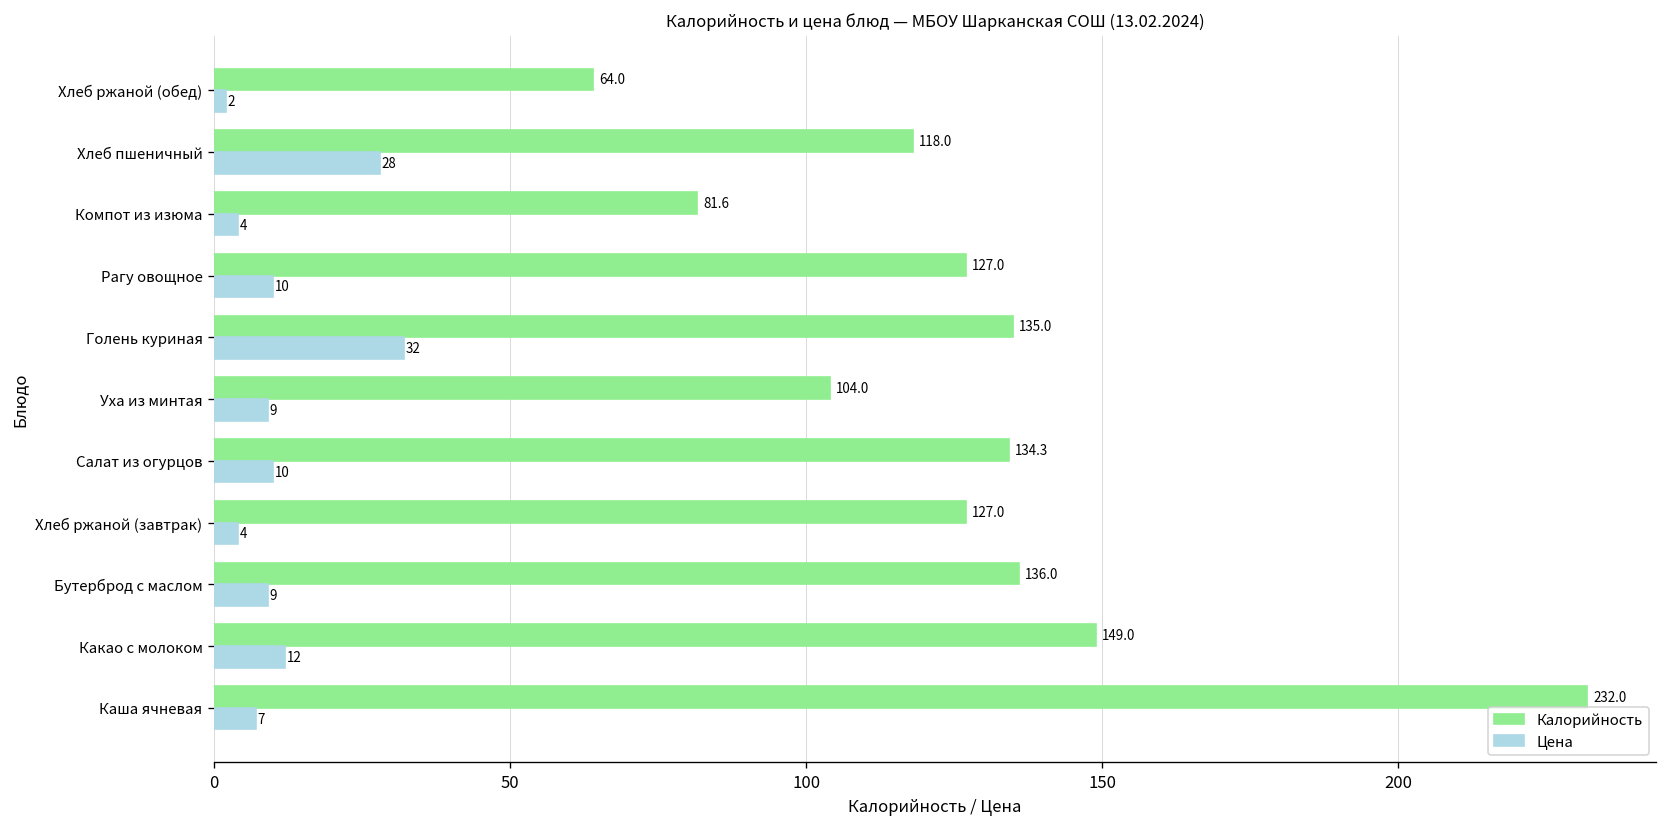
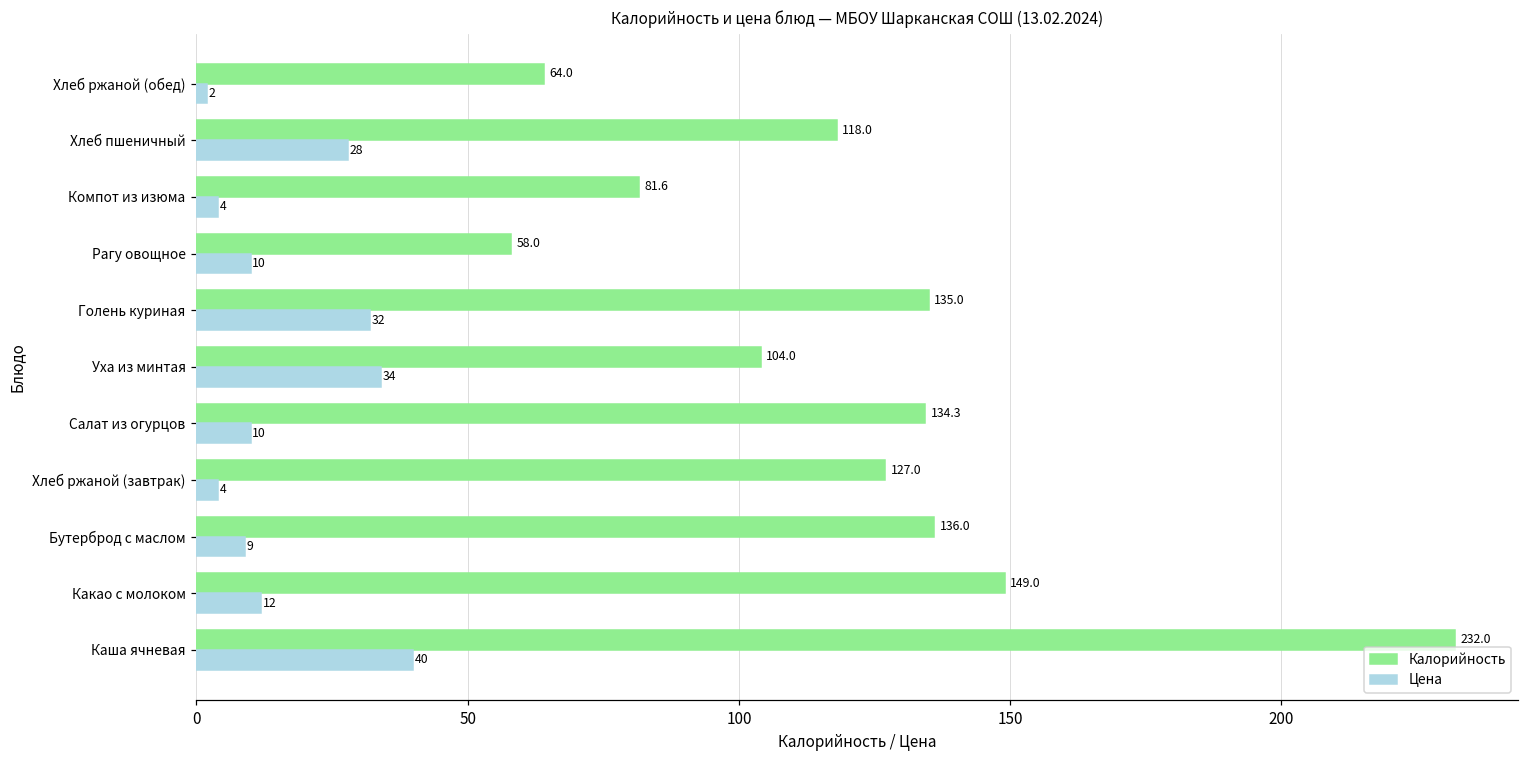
  {
    "Калорийность": {
      "Хлеб ржаной (обед)": 64.0,
      "Хлеб пшеничный": 118.0,
      "Компот из изюма": 81.6,
-     "Рагу овощное": 127.0,
+     "Рагу овощное": 58.0,
      "Голень куриная": 135.0,
      "Уха из минтая": 104.0,
      "Салат из огурцов": 134.3,
      "Хлеб ржаной (завтрак)": 127.0,
      "Бутерброд с маслом": 136.0,
      "Какао с молоком": 149.0,
      "Каша ячневая": 232.0
    },
    "Цена": {
      "Хлеб ржаной (обед)": 2,
      "Хлеб пшеничный": 28,
      "Компот из изюма": 4,
      "Рагу овощное": 10,
      "Голень куриная": 32,
-     "Уха из минтая": 9,
+     "Уха из минтая": 34,
      "Салат из огурцов": 10,
      "Хлеб ржаной (завтрак)": 4,
      "Бутерброд с маслом": 9,
      "Какао с молоком": 12,
-     "Каша ячневая": 7
+     "Каша ячневая": 40
    }
  }
